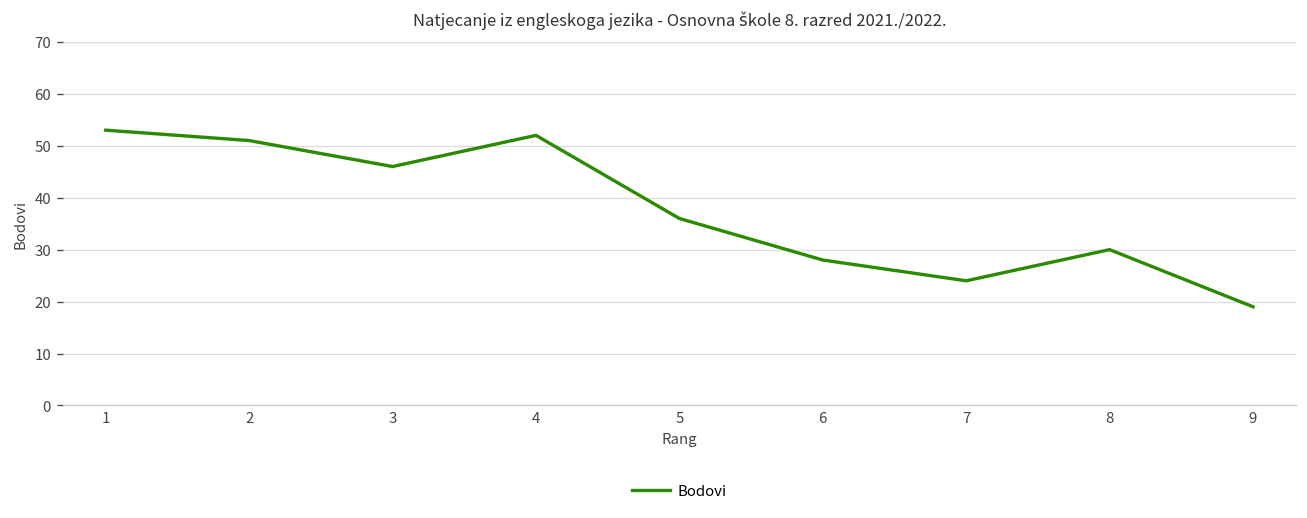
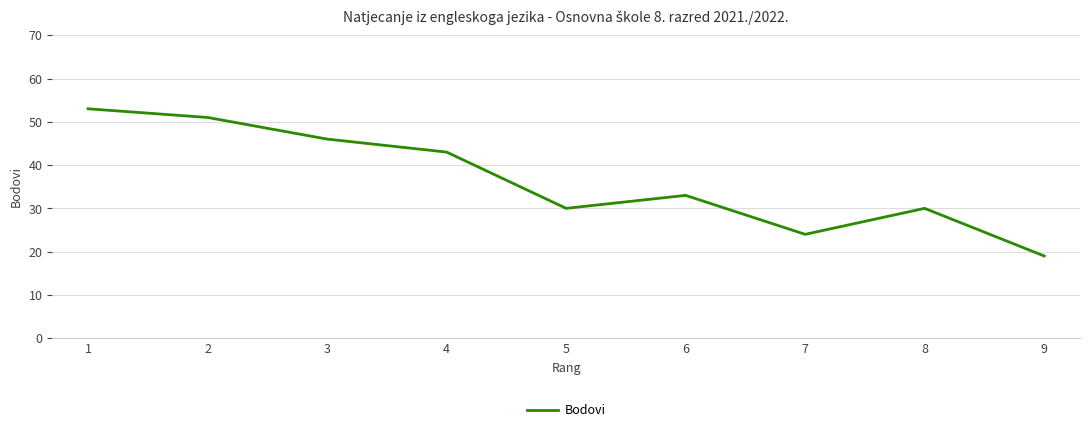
  {
    "1": 53,
    "2": 51,
    "3": 46,
-   "4": 52,
-   "5": 36,
-   "6": 28,
+   "4": 43,
+   "5": 30,
+   "6": 33,
    "7": 24,
    "8": 30,
    "9": 19
  }
